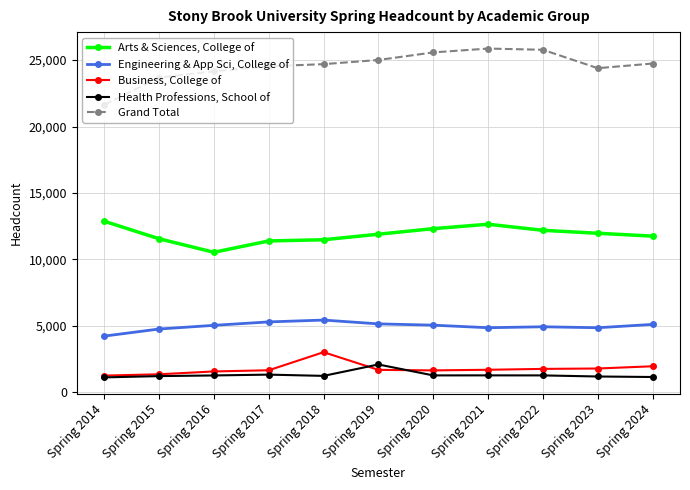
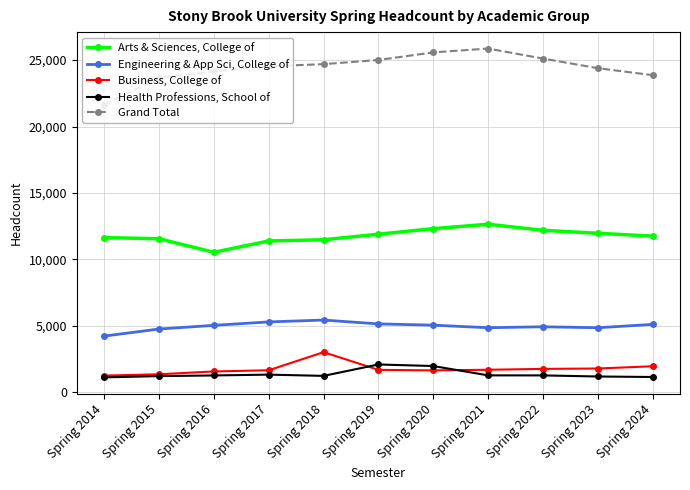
  {
    "Arts & Sciences, College of": {
-     "Spring 2014": "12,900",
+     "Spring 2014": "11,600",
      "Spring 2015": "11,600",
      "Spring 2016": "10,500",
      "Spring 2017": "11,400",
      "Spring 2018": "11,500",
      "Spring 2019": "11,900",
      "Spring 2020": "12,300",
      "Spring 2021": "12,600",
      "Spring 2022": "12,200",
      "Spring 2023": "12,000",
      "Spring 2024": "11,800"
    },
    "Engineering & App Sci, College of": {
      "Spring 2014": "4,200",
      "Spring 2015": "4,800",
      "Spring 2016": "5,000",
      "Spring 2017": "5,300",
      "Spring 2018": "5,400",
      "Spring 2019": "5,100",
      "Spring 2020": "5,000",
      "Spring 2021": "4,900",
      "Spring 2022": "4,900",
      "Spring 2023": "4,900",
      "Spring 2024": "5,100"
    },
    "Business, College of": {
      "Spring 2016": "1,600",
      "Spring 2017": "1,700",
      "Spring 2018": "3,000",
      "Spring 2019": "1,700",
      "Spring 2020": "1,600",
      "Spring 2021": "1,700",
      "Spring 2022": "1,800",
      "Spring 2023": "1,800",
      "Spring 2024": "2,000"
    },
    "Health Professions, School of": {
      "Spring 2016": "1,300",
      "Spring 2017": "1,300",
      "Spring 2018": "1,200",
      "Spring 2019": "2,100",
-     "Spring 2020": "1,300",
+     "Spring 2020": "2,000",
      "Spring 2021": "1,300",
      "Spring 2022": "1,300",
      "Spring 2023": "1,200",
      "Spring 2024": "1,100"
    },
    "Grand Total": {
      "Spring 2018": "24,700",
      "Spring 2019": "25,000",
      "Spring 2020": "25,600",
      "Spring 2021": "25,900",
-     "Spring 2022": "25,800",
+     "Spring 2022": "25,100",
      "Spring 2023": "24,400",
-     "Spring 2024": "24,700"
+     "Spring 2024": "23,900"
    }
  }
